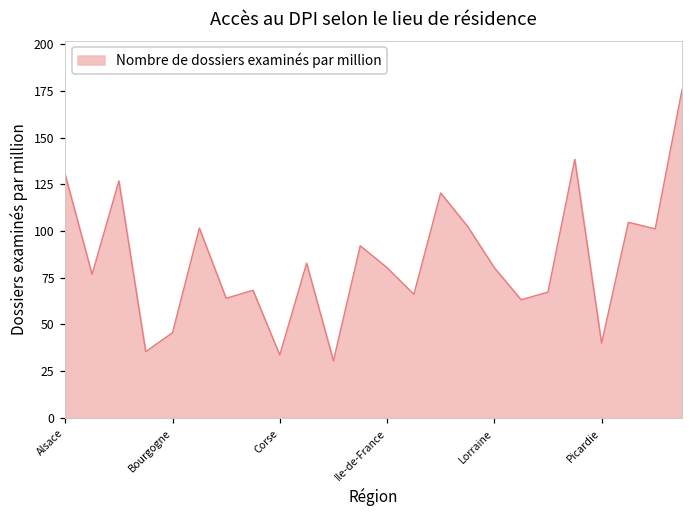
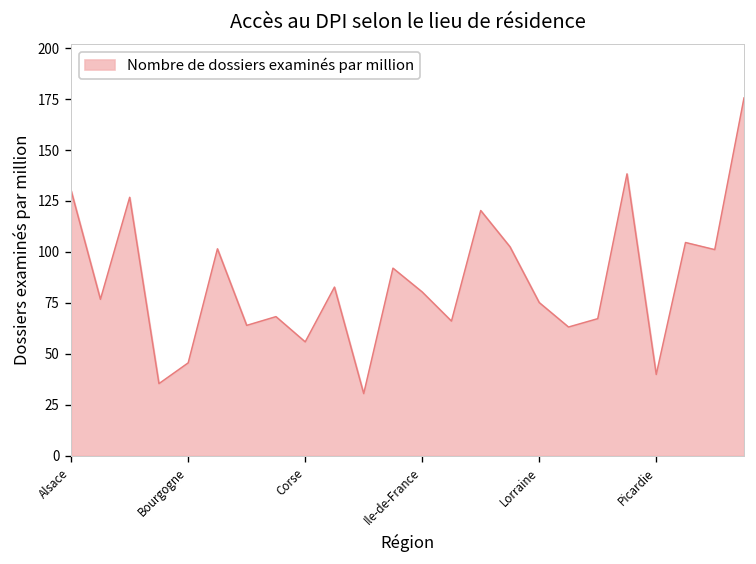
  {
    "Alsace": 130,
    "Bourgogne": 46,
-   "Corse": 34,
+   "Corse": 56,
    "Ile-de-France": 80,
-   "Lorraine": 80,
+   "Lorraine": 75,
    "Picardie": 40
  }
